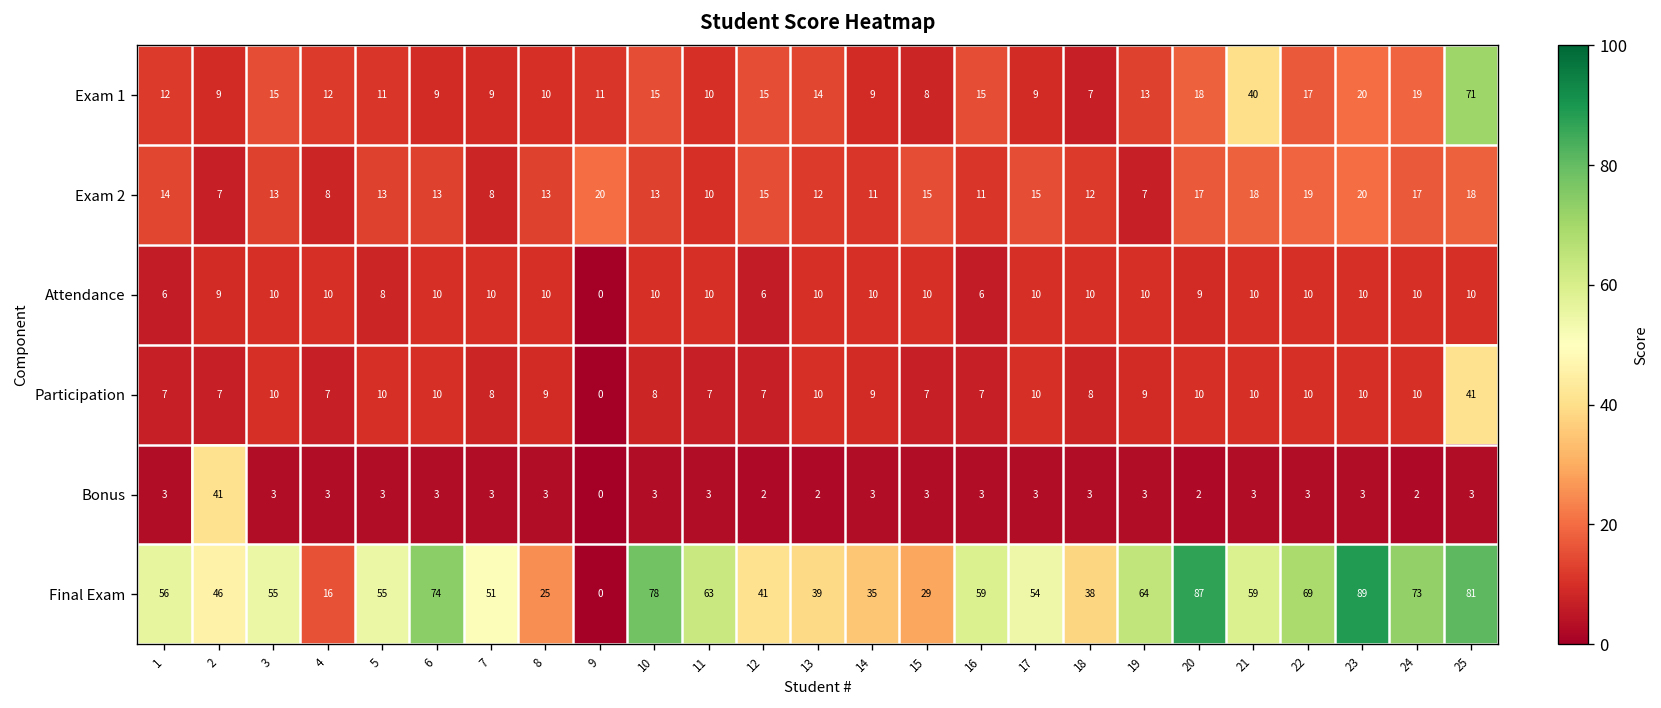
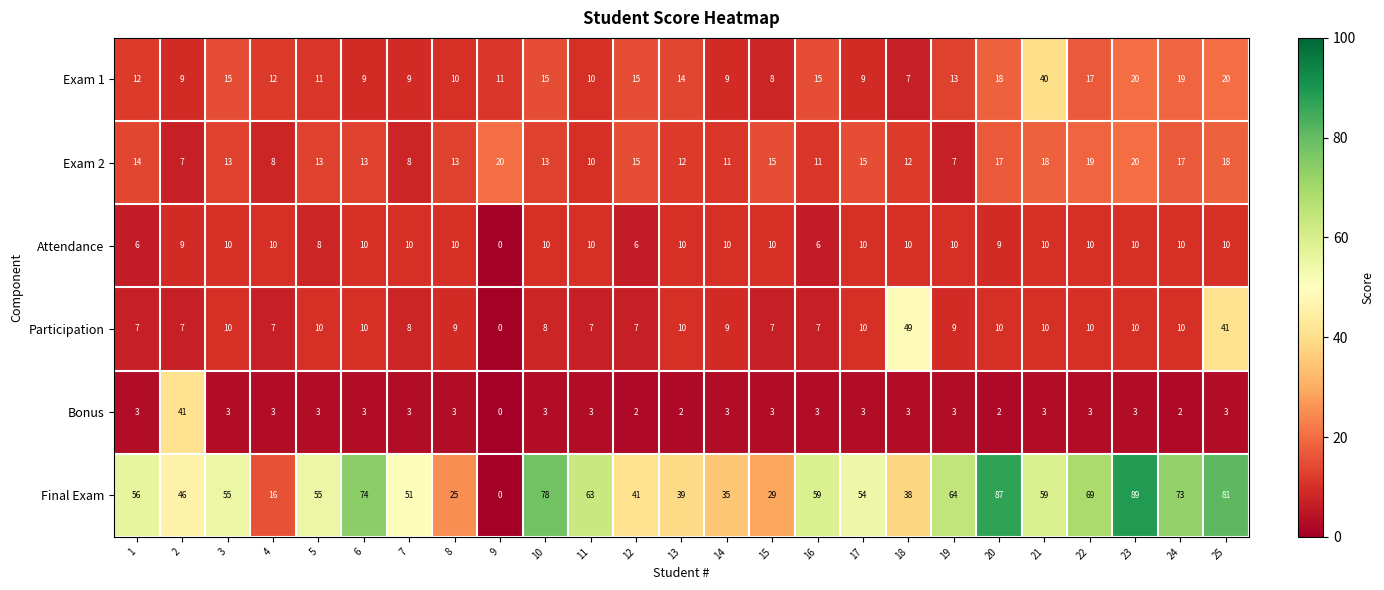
  {
    "Exam 1": {
      "1": 12,
      "2": 9,
      "3": 15,
      "4": 12,
      "5": 11,
      "6": 9,
      "7": 9,
      "8": 10,
      "9": 11,
      "10": 15,
      "11": 10,
      "12": 15,
      "13": 14,
      "14": 9,
      "15": 8,
      "16": 15,
      "17": 9,
      "18": 7,
      "19": 13,
      "20": 18,
      "21": 40,
      "22": 17,
      "23": 20,
      "24": 19,
-     "25": 71
+     "25": 20
    },
    "Exam 2": {
      "1": 14,
      "2": 7,
      "3": 13,
      "4": 8,
      "5": 13,
      "6": 13,
      "7": 8,
      "8": 13,
      "9": 20,
      "10": 13,
      "11": 10,
      "12": 15,
      "13": 12,
      "14": 11,
      "15": 15,
      "16": 11,
      "17": 15,
      "18": 12,
      "19": 7,
      "20": 17,
      "21": 18,
      "22": 19,
      "23": 20,
      "24": 17,
      "25": 18
    },
    "Attendance": {
      "1": 6,
      "2": 9,
      "3": 10,
      "4": 10,
      "5": 8,
      "6": 10,
      "7": 10,
      "8": 10,
      "9": 0,
      "10": 10,
      "11": 10,
      "12": 6,
      "13": 10,
      "14": 10,
      "15": 10,
      "16": 6,
      "17": 10,
      "18": 10,
      "19": 10,
      "20": 9,
      "21": 10,
      "22": 10,
      "23": 10,
      "24": 10,
      "25": 10
    },
    "Participation": {
      "1": 7,
      "2": 7,
      "3": 10,
      "4": 7,
      "5": 10,
      "6": 10,
      "7": 8,
      "8": 9,
      "9": 0,
      "10": 8,
      "11": 7,
      "12": 7,
      "13": 10,
      "14": 9,
      "15": 7,
      "16": 7,
      "17": 10,
-     "18": 8,
+     "18": 49,
      "19": 9,
      "20": 10,
      "21": 10,
      "22": 10,
      "23": 10,
      "24": 10,
      "25": 41
    },
    "Bonus": {
      "1": 3,
      "2": 41,
      "3": 3,
      "4": 3,
      "5": 3,
      "6": 3,
      "7": 3,
      "8": 3,
      "9": 0,
      "10": 3,
      "11": 3,
      "12": 2,
      "13": 2,
      "14": 3,
      "15": 3,
      "16": 3,
      "17": 3,
      "18": 3,
      "19": 3,
      "20": 2,
      "21": 3,
      "22": 3,
      "23": 3,
      "24": 2,
      "25": 3
    },
    "Final Exam": {
      "1": 56,
      "2": 46,
      "3": 55,
      "4": 16,
      "5": 55,
      "6": 74,
      "7": 51,
      "8": 25,
      "9": 0,
      "10": 78,
      "11": 63,
      "12": 41,
      "13": 39,
      "14": 35,
      "15": 29,
      "16": 59,
      "17": 54,
      "18": 38,
      "19": 64,
      "20": 87,
      "21": 59,
      "22": 69,
      "23": 89,
      "24": 73,
      "25": 81
    }
  }
